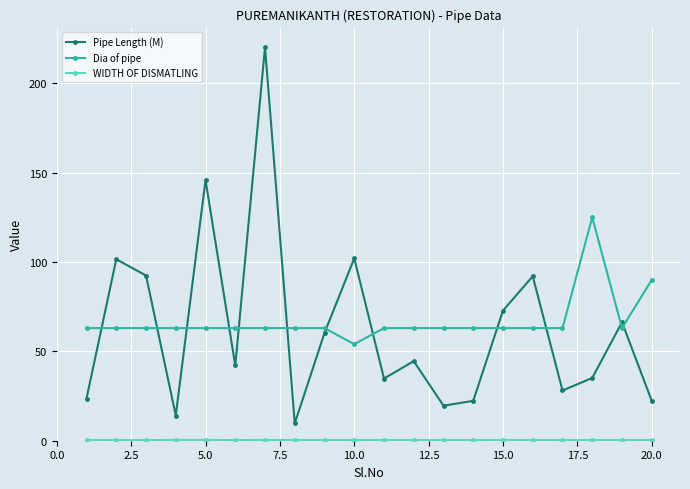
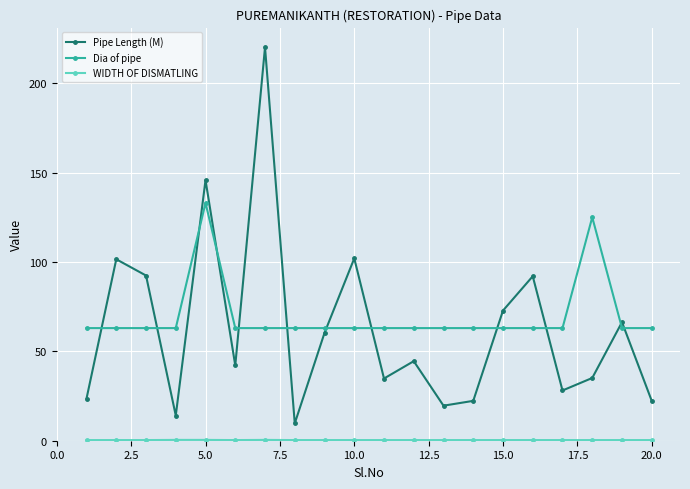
  {
    "Pipe Length (M)": {
      "5.0": 146,
      "10.0": 102,
      "15.0": 73,
      "20.0": 22
    },
    "Dia of pipe": {
-     "5.0": 63,
-     "10.0": 54,
+     "5.0": 133,
+     "10.0": 63,
      "15.0": 63,
-     "20.0": 90
+     "20.0": 63
    },
    "WIDTH OF DISMATLING": {
      "5.0": 0,
      "10.0": 0,
      "15.0": 0,
      "20.0": 0
    }
  }
